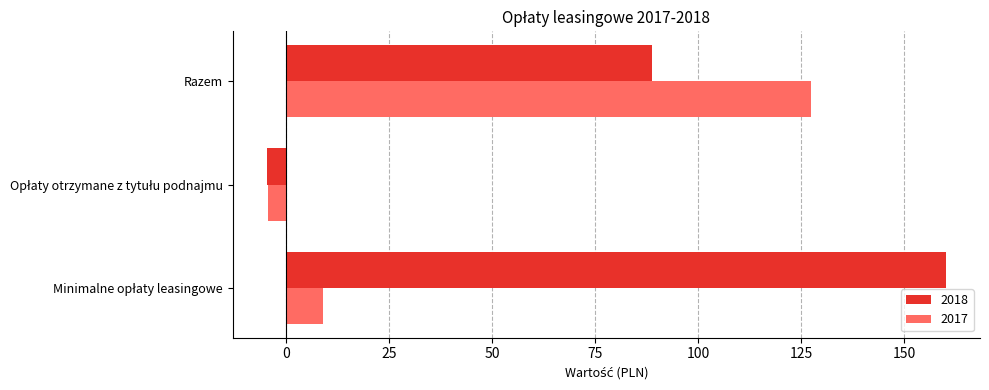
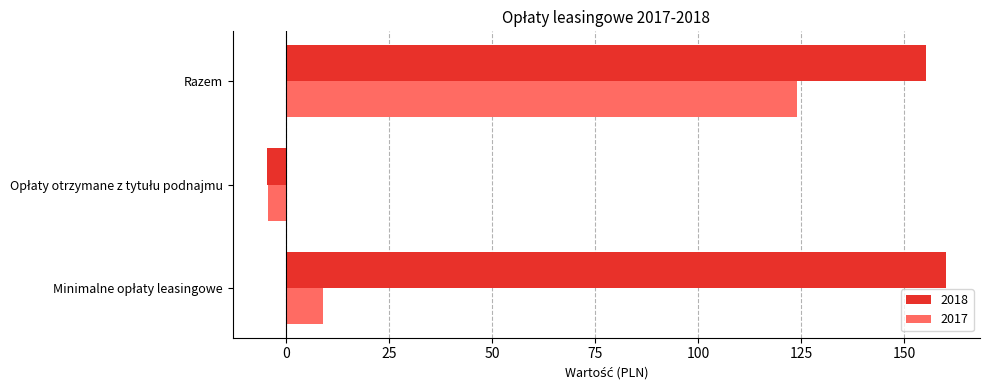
  {
    "2018": {
-     "Razem": 89,
+     "Razem": 155,
      "Opłaty otrzymane z tytułu podnajmu": -5,
      "Minimalne opłaty leasingowe": 160
    },
    "2017": {
-     "Razem": 128,
+     "Razem": 124,
      "Opłaty otrzymane z tytułu podnajmu": -5,
      "Minimalne opłaty leasingowe": 9
    }
  }
